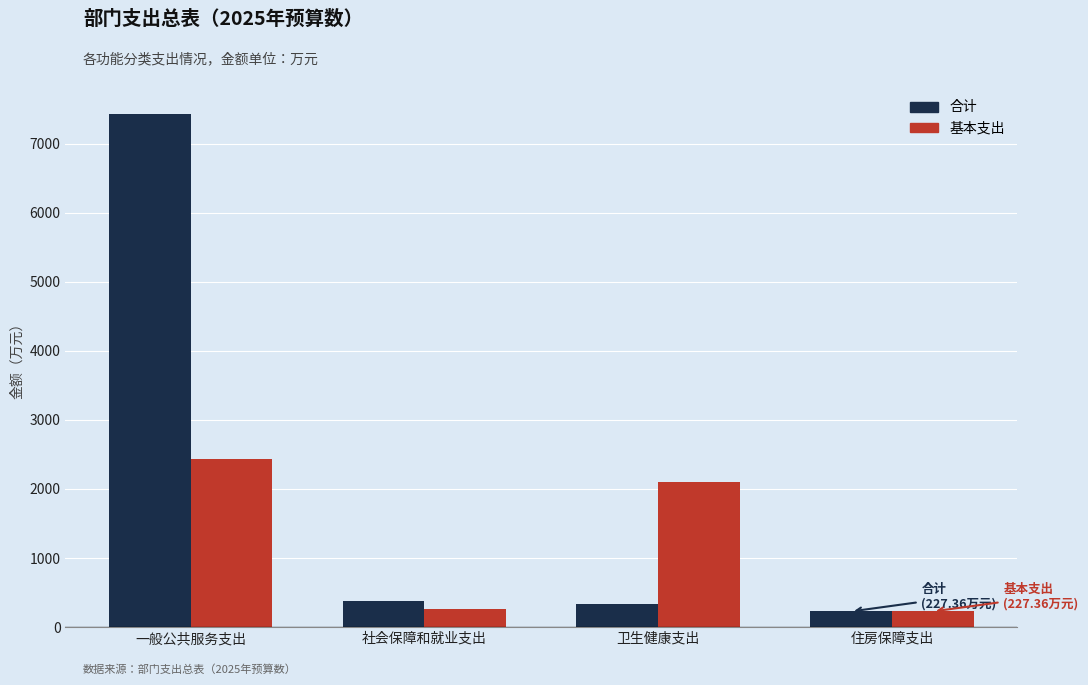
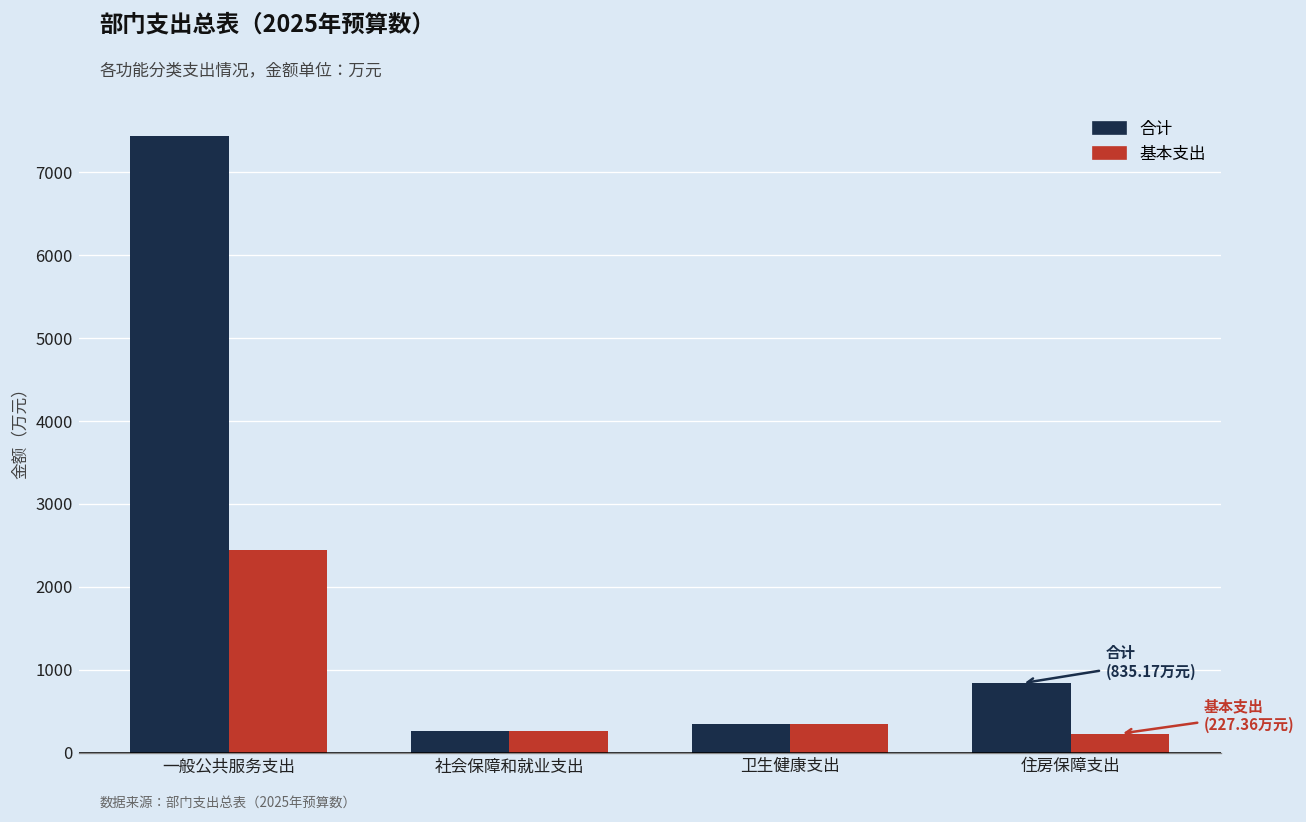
  {
    "合计": {
-     "社会保障和就业支出": "400",
-     "住房保障支出": "(227.36万元)"
+     "社会保障和就业支出": "300",
+     "住房保障支出": "(835.17万元)"
    },
    "基本支出": {
      "一般公共服务支出": "2400",
      "社会保障和就业支出": "300",
-     "卫生健康支出": "2100"
+     "卫生健康支出": "300"
    }
  }
